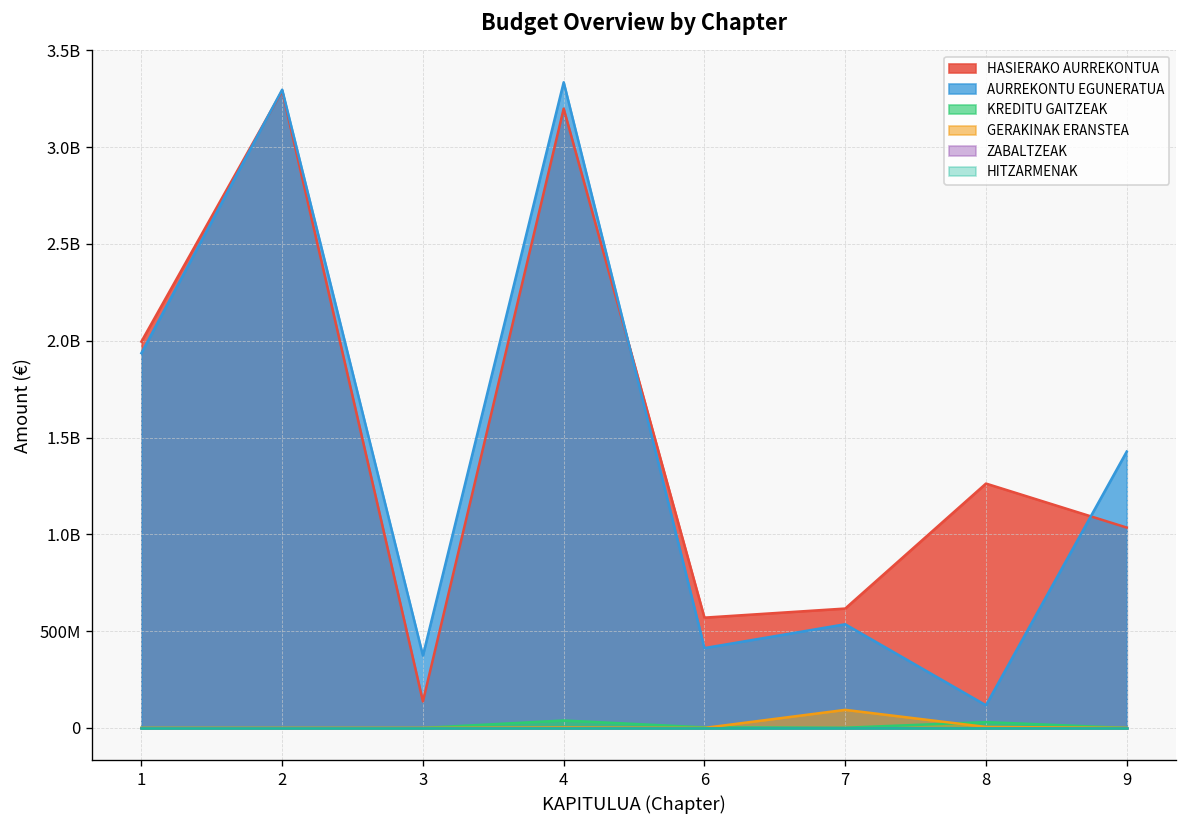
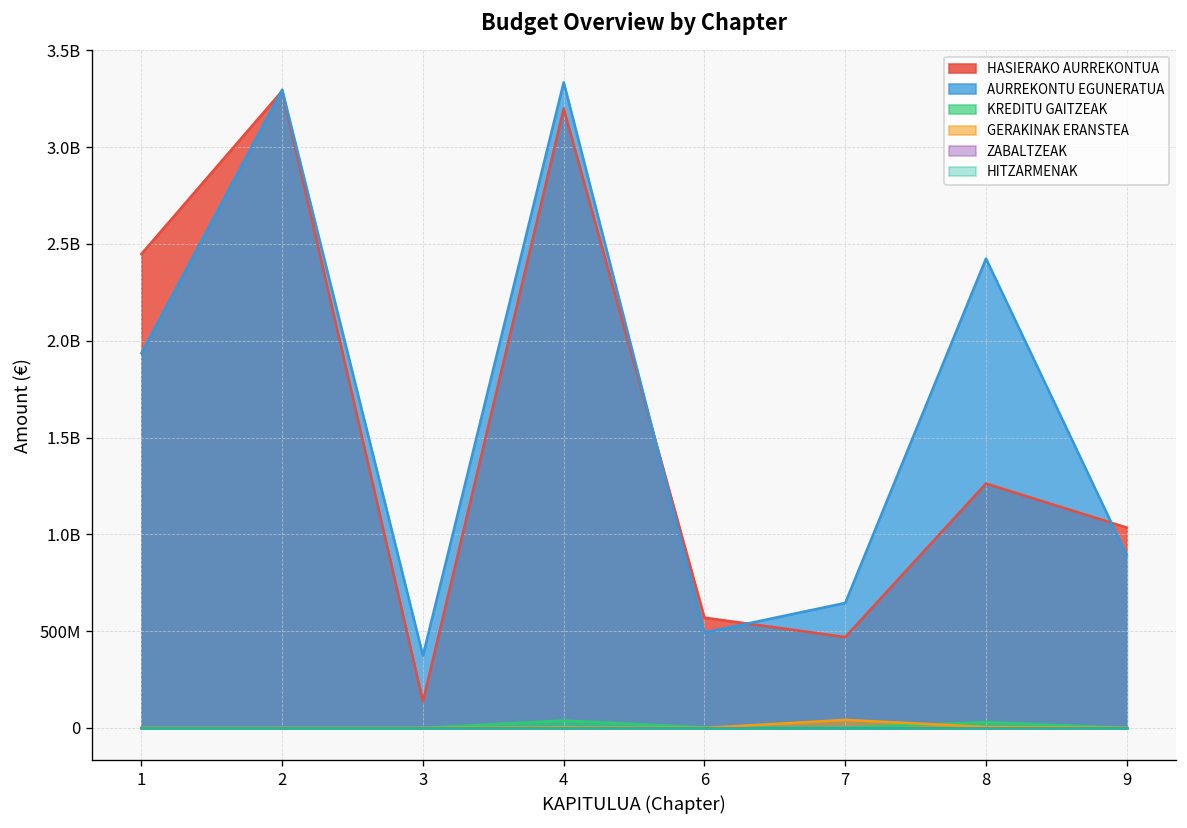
  {
    "HASIERAKO AURREKONTUA": {
-     "1": 2000000000,
+     "1": 2450000000,
      "3": 140000000,
      "4": 3200000000,
      "6": 570000000,
-     "7": 620000000,
+     "7": 470000000,
      "8": 1260000000,
      "9": 1040000000
    },
    "AURREKONTU EGUNERATUA": {
      "1": 1940000000,
      "3": 370000000,
      "4": 3340000000,
-     "6": 410000000,
-     "7": 540000000,
-     "8": 120000000,
-     "9": 1430000000
+     "6": 490000000,
+     "7": 650000000,
+     "8": 2420000000,
+     "9": 890000000
    },
    "GERAKINAK ERANSTEA": {
-     "7": 90000000
+     "7": 40000000
    }
  }
